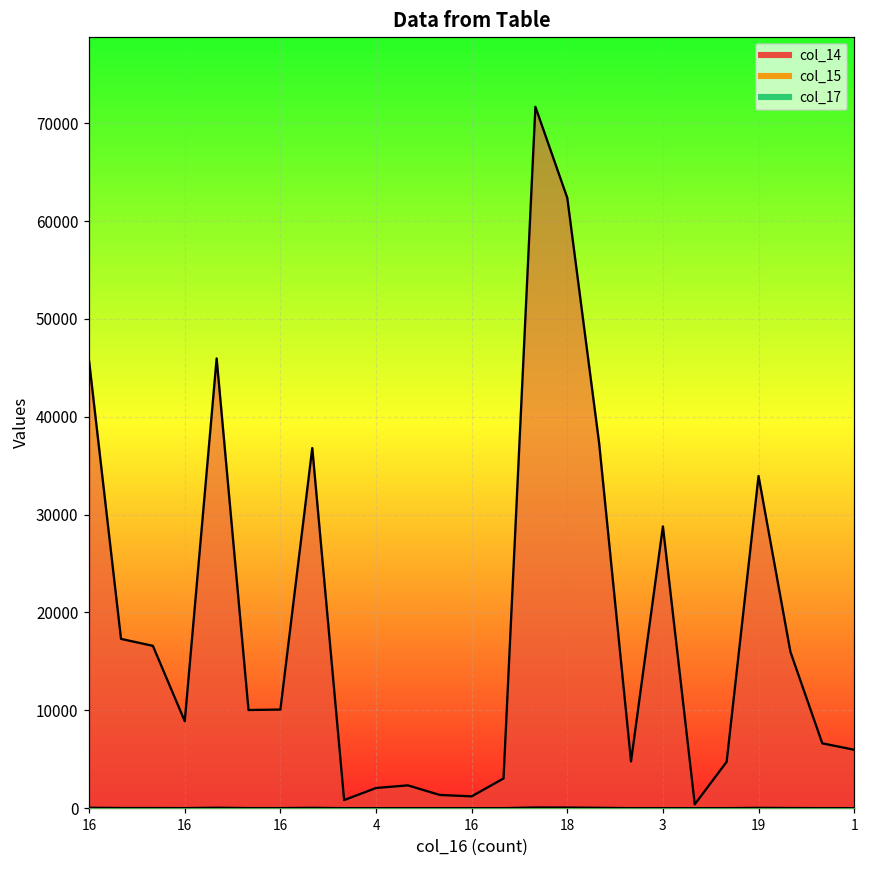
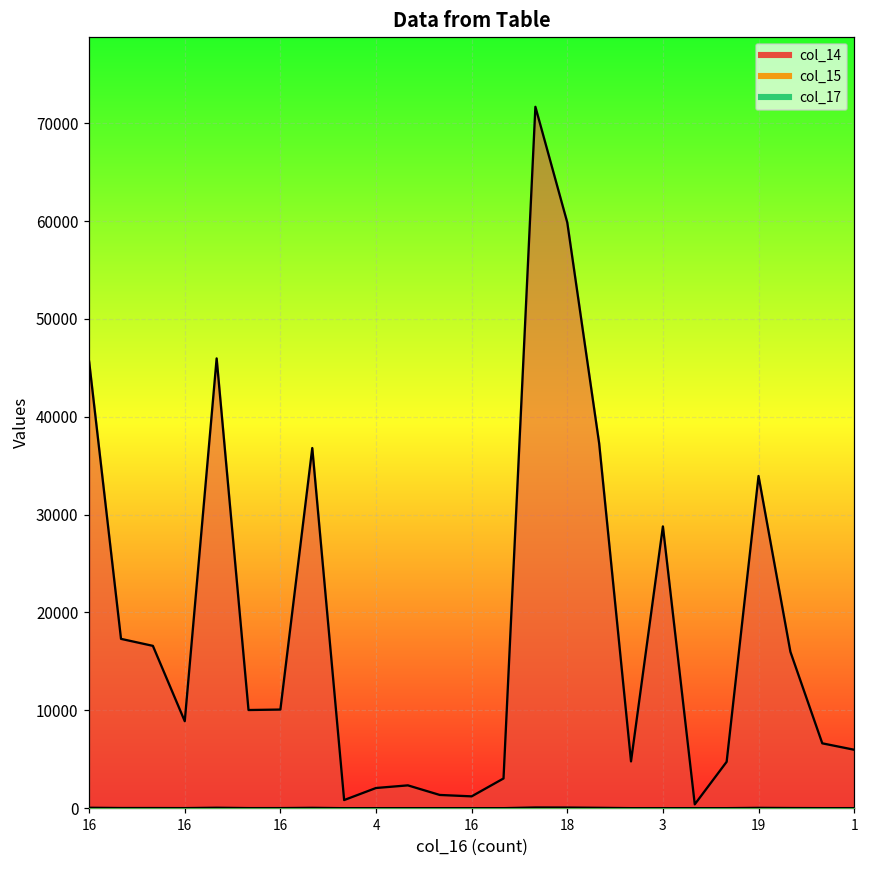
  {
    "col_14": {
-     "18": 62000,
+     "18": 60000,
      "3": 29000
    }
  }
